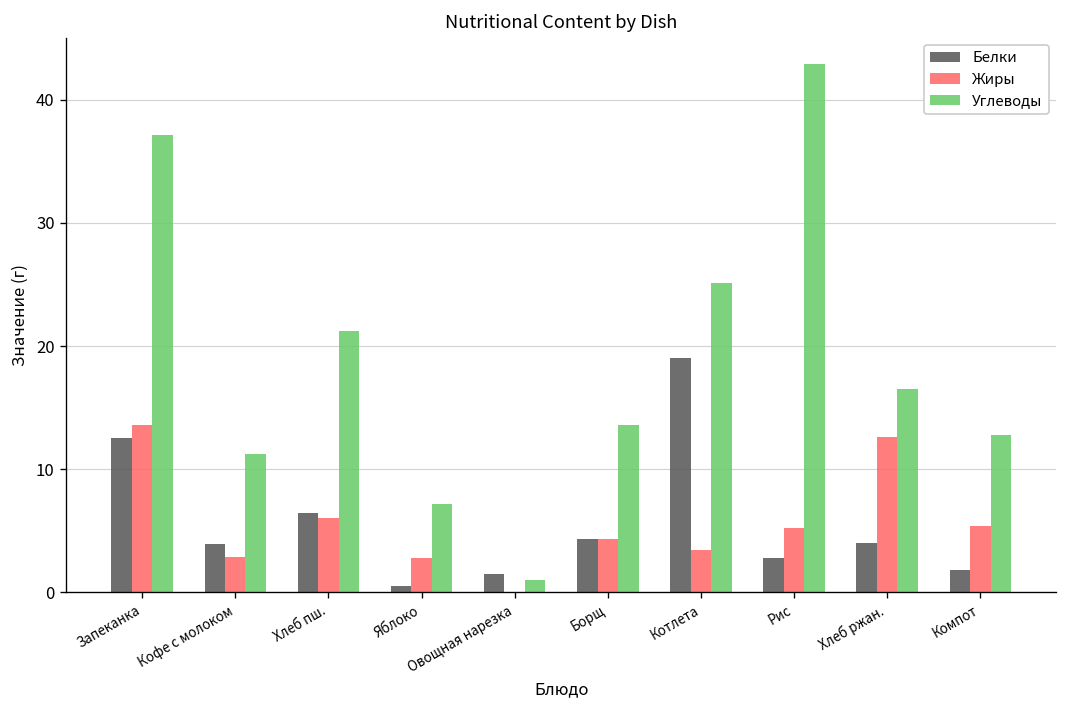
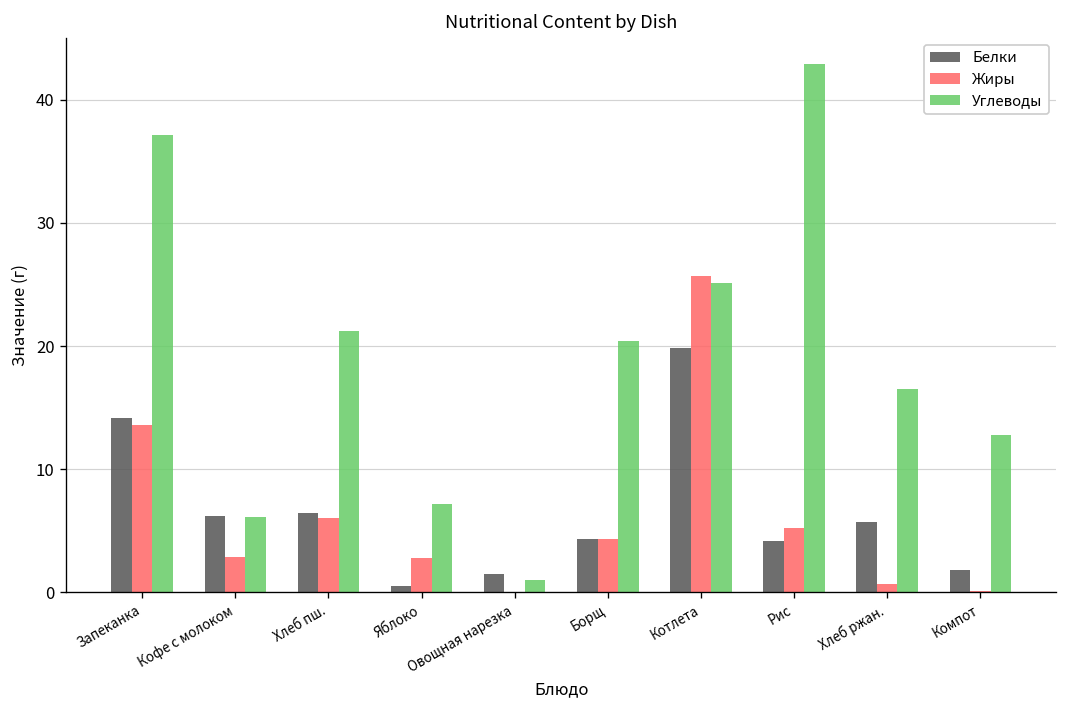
  {
    "Белки": {
-     "Запеканка": 12.5,
-     "Кофе с молоком": 3.9,
+     "Запеканка": 14.2,
+     "Кофе с молоком": 6.2,
      "Хлеб пш.": 6.4,
      "Яблоко": 0.5,
      "Овощная нарезка": 1.5,
      "Борщ": 4.3,
-     "Котлета": 19.0,
-     "Рис": 2.8,
-     "Хлеб ржан.": 4.0,
+     "Котлета": 19.8,
+     "Рис": 4.2,
+     "Хлеб ржан.": 5.7,
      "Компот": 1.8
    },
    "Жиры": {
      "Запеканка": 13.6,
      "Кофе с молоком": 2.9,
      "Хлеб пш.": 6.0,
      "Яблоко": 2.8,
      "Овощная нарезка": 0.0,
      "Борщ": 4.3,
-     "Котлета": 3.4,
+     "Котлета": 25.7,
      "Рис": 5.2,
-     "Хлеб ржан.": 12.6,
-     "Компот": 5.4
+     "Хлеб ржан.": 0.7,
+     "Компот": 0.1
    },
    "Углеводы": {
      "Запеканка": 37.1,
-     "Кофе с молоком": 11.2,
+     "Кофе с молоком": 6.1,
      "Хлеб пш.": 21.2,
      "Яблоко": 7.2,
      "Овощная нарезка": 1.0,
-     "Борщ": 13.6,
+     "Борщ": 20.4,
      "Котлета": 25.1,
      "Рис": 42.9,
      "Хлеб ржан.": 16.5,
      "Компот": 12.8
    }
  }
